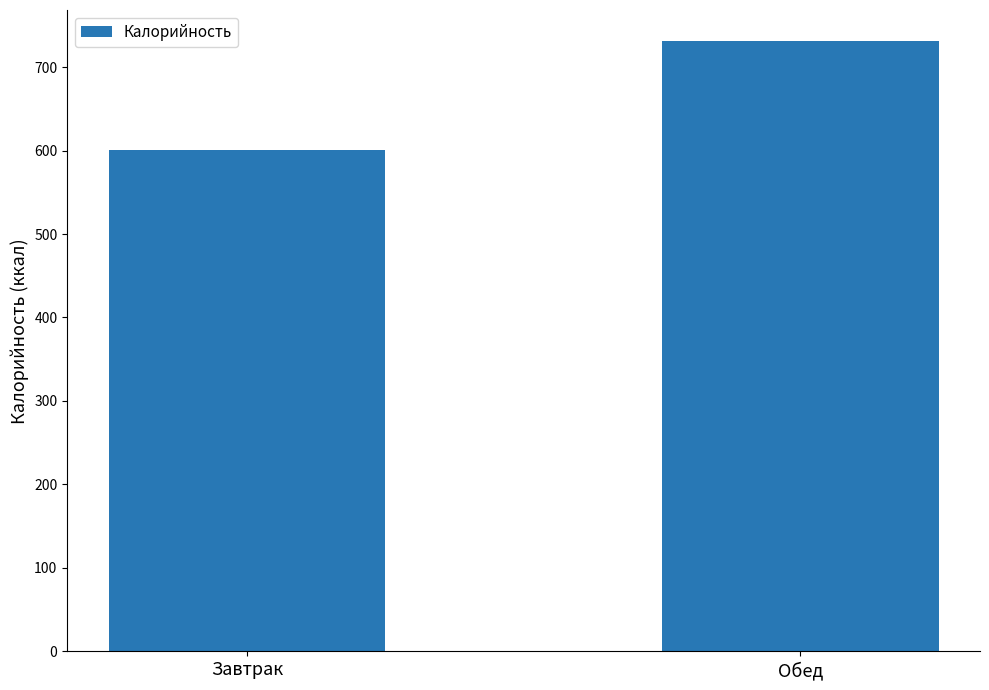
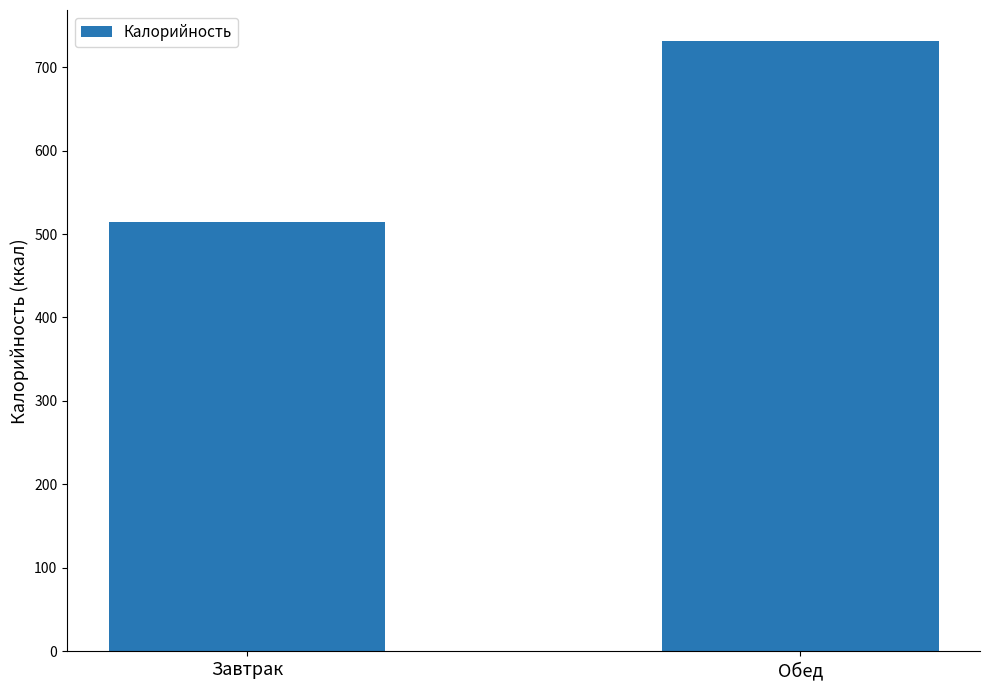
  {
-   "Завтрак": 600,
+   "Завтрак": 510,
    "Обед": 730
  }
